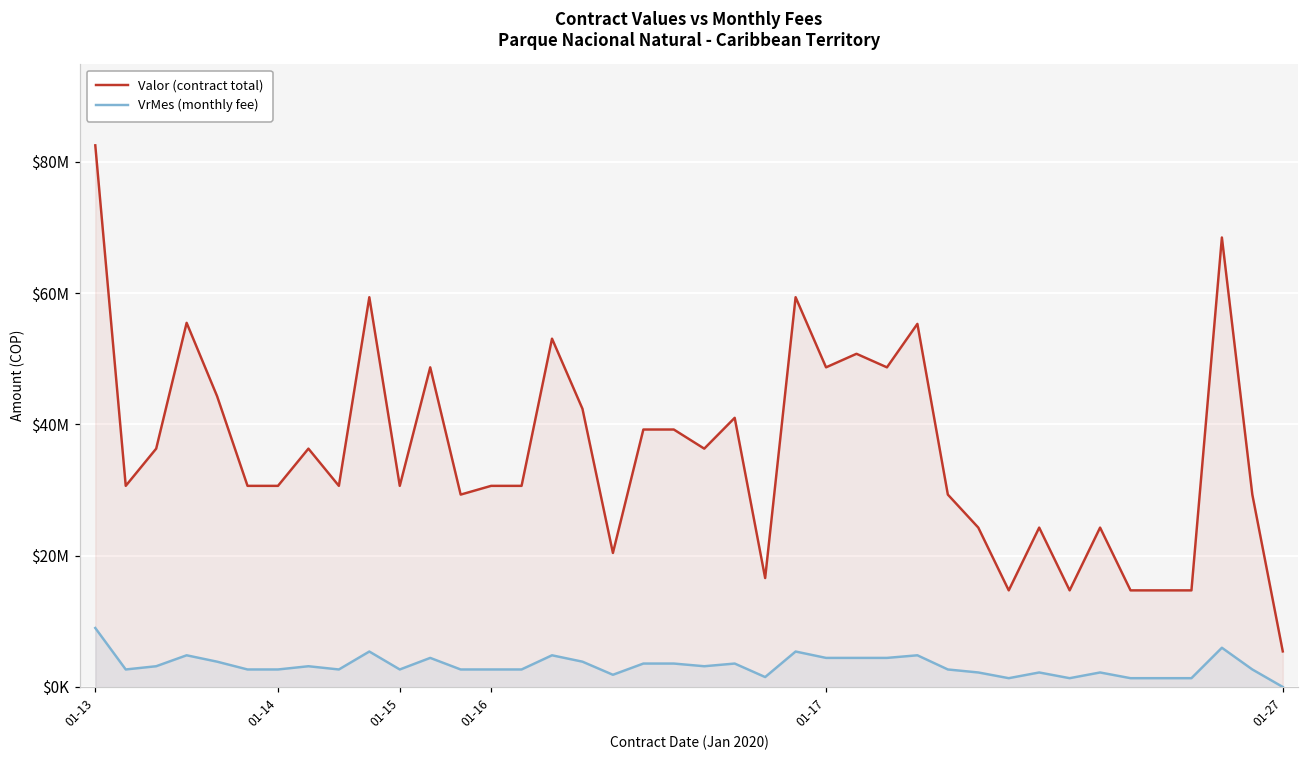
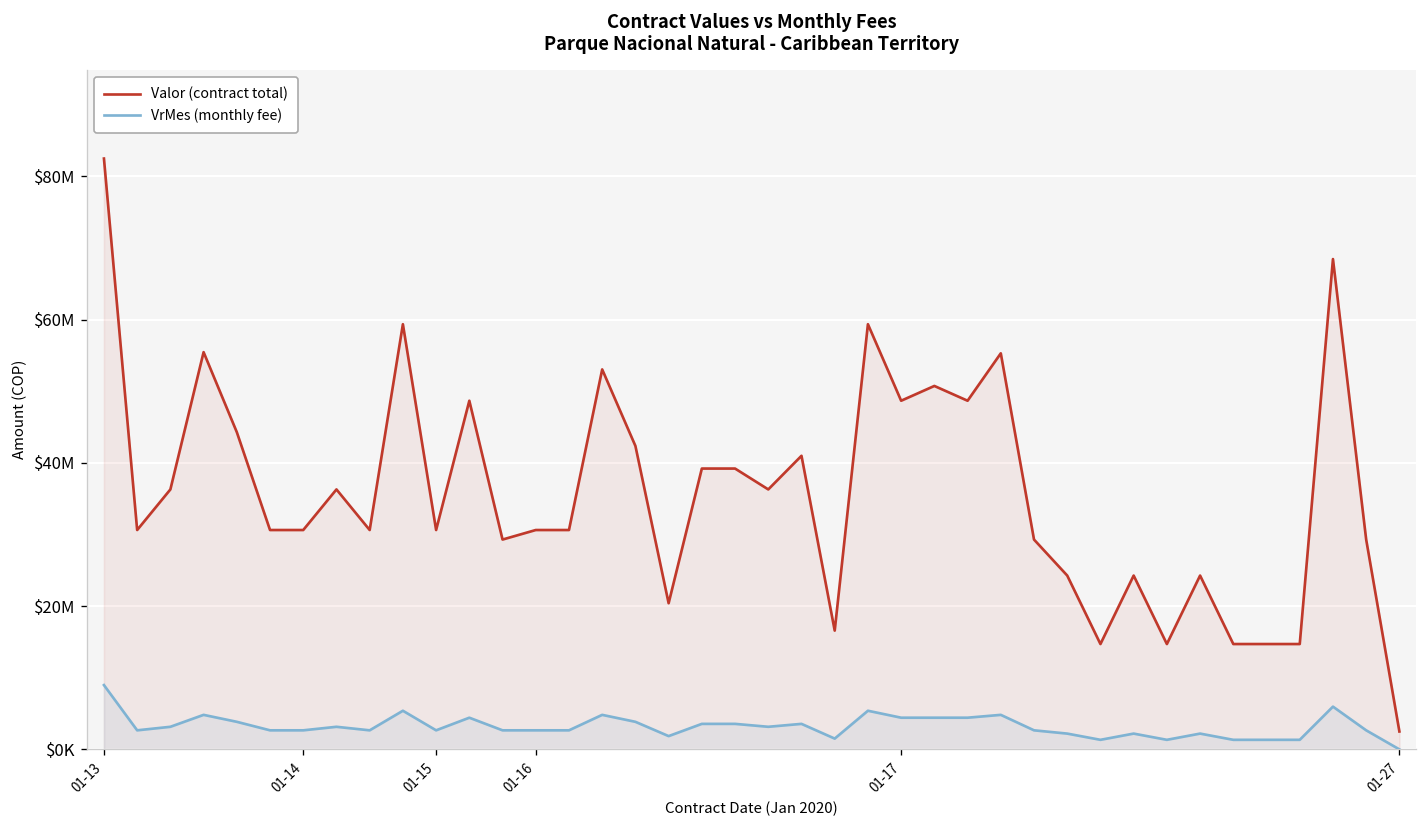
  {
    "Valor (contract total)": {
      "01-13": "$83000000",
      "01-14": "$31000000",
      "01-15": "$31000000",
      "01-16": "$31000000",
      "01-17": "$49000000",
-     "01-27": "$5000000"
+     "01-27": "$2000000"
    },
    "VrMes (monthly fee)": {
      "01-13": "$9000000",
      "01-14": "$3000000",
      "01-15": "$3000000",
      "01-16": "$3000000",
      "01-17": "$4000000",
      "01-27": "$0"
    }
  }
